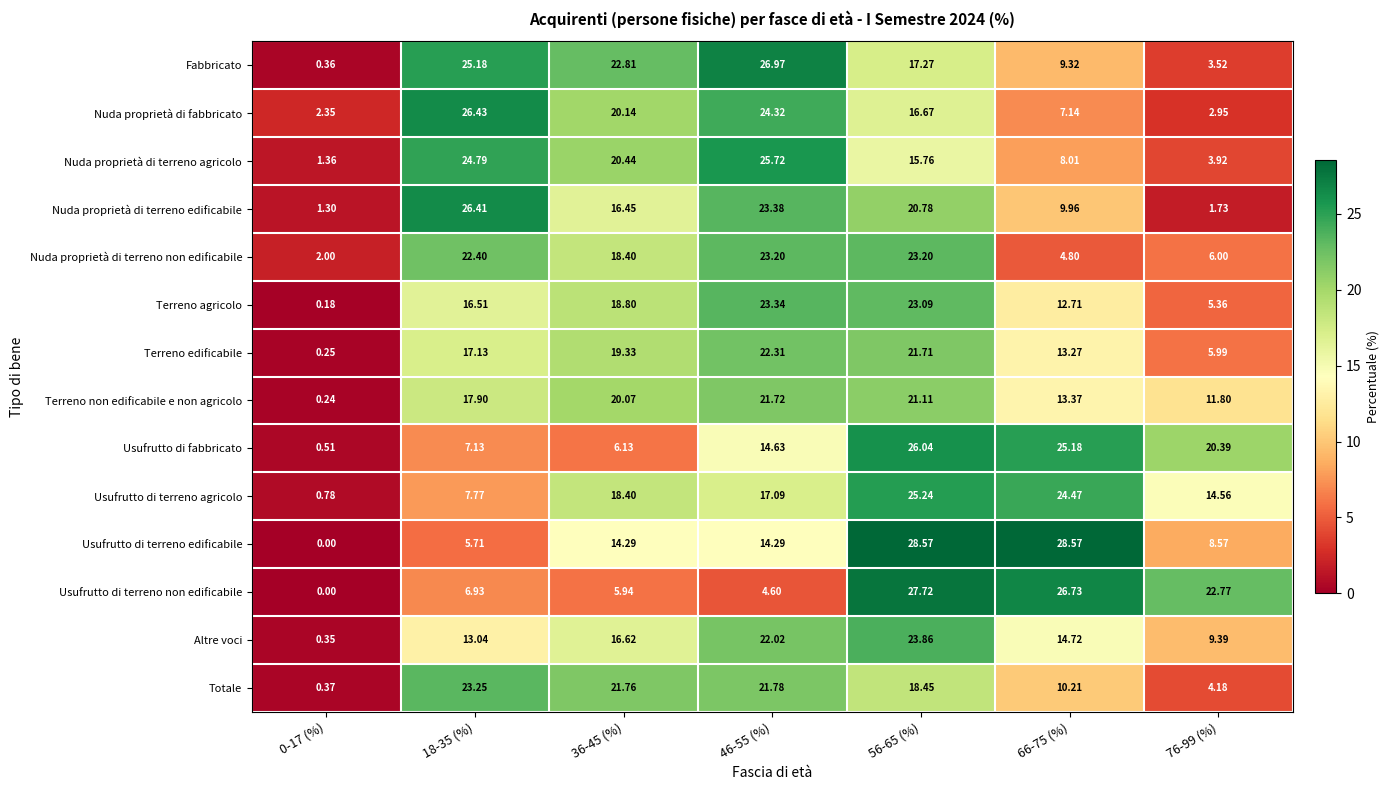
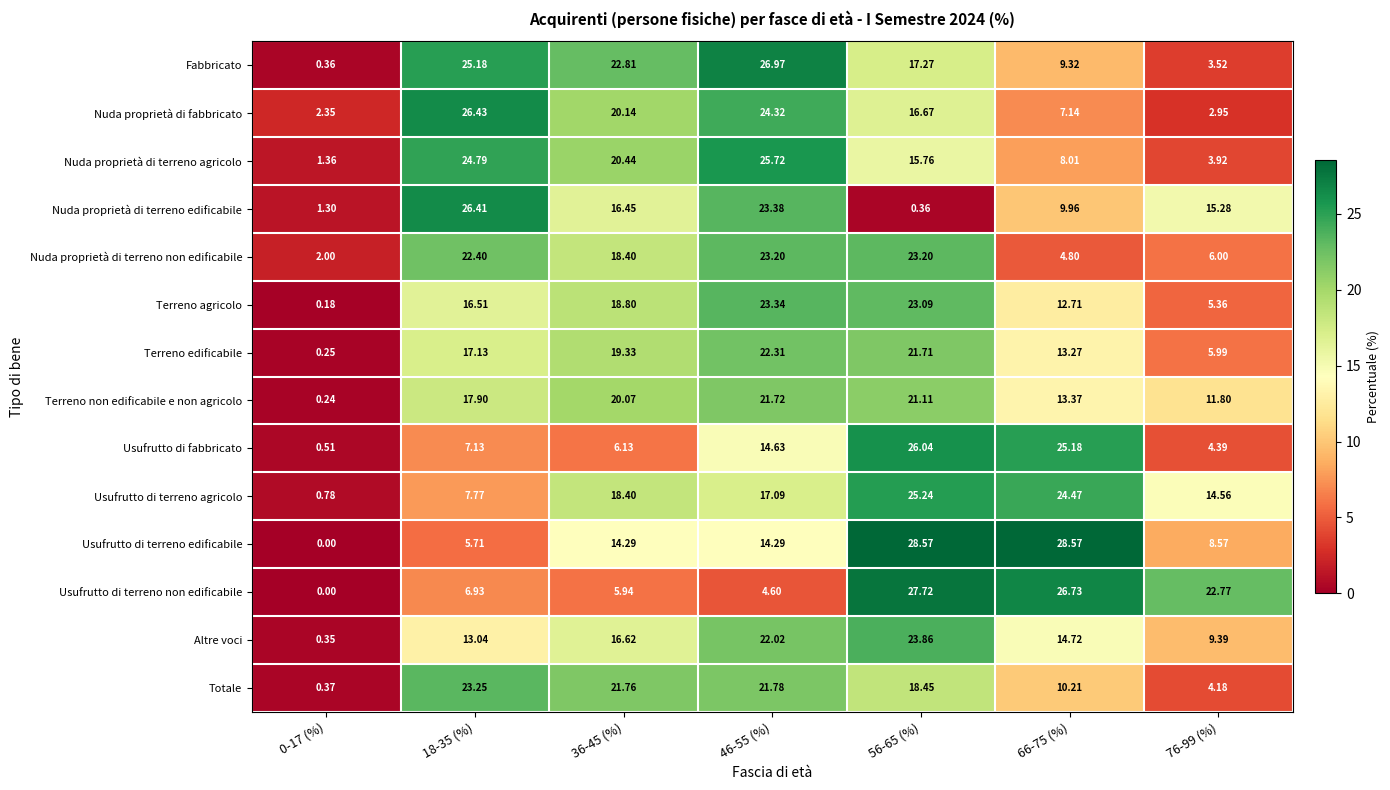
  {
    "Fabbricato": {
      "0-17 (%)": 0.36,
      "18-35 (%)": 25.18,
      "36-45 (%)": 22.81,
      "46-55 (%)": 26.97,
      "56-65 (%)": 17.27,
      "66-75 (%)": 9.32,
      "76-99 (%)": 3.52
    },
    "Nuda proprietà di fabbricato": {
      "0-17 (%)": 2.35,
      "18-35 (%)": 26.43,
      "36-45 (%)": 20.14,
      "46-55 (%)": 24.32,
      "56-65 (%)": 16.67,
      "66-75 (%)": 7.14,
      "76-99 (%)": 2.95
    },
    "Nuda proprietà di terreno agricolo": {
      "0-17 (%)": 1.36,
      "18-35 (%)": 24.79,
      "36-45 (%)": 20.44,
      "46-55 (%)": 25.72,
      "56-65 (%)": 15.76,
      "66-75 (%)": 8.01,
      "76-99 (%)": 3.92
    },
    "Nuda proprietà di terreno edificabile": {
      "0-17 (%)": 1.30,
      "18-35 (%)": 26.41,
      "36-45 (%)": 16.45,
      "46-55 (%)": 23.38,
-     "56-65 (%)": 20.78,
+     "56-65 (%)": 0.36,
      "66-75 (%)": 9.96,
-     "76-99 (%)": 1.73
+     "76-99 (%)": 15.28
    },
    "Nuda proprietà di terreno non edificabile": {
      "0-17 (%)": 2.00,
      "18-35 (%)": 22.40,
      "36-45 (%)": 18.40,
      "46-55 (%)": 23.20,
      "56-65 (%)": 23.20,
      "66-75 (%)": 4.80,
      "76-99 (%)": 6.00
    },
    "Terreno agricolo": {
      "0-17 (%)": 0.18,
      "18-35 (%)": 16.51,
      "36-45 (%)": 18.80,
      "46-55 (%)": 23.34,
      "56-65 (%)": 23.09,
      "66-75 (%)": 12.71,
      "76-99 (%)": 5.36
    },
    "Terreno edificabile": {
      "0-17 (%)": 0.25,
      "18-35 (%)": 17.13,
      "36-45 (%)": 19.33,
      "46-55 (%)": 22.31,
      "56-65 (%)": 21.71,
      "66-75 (%)": 13.27,
      "76-99 (%)": 5.99
    },
    "Terreno non edificabile e non agricolo": {
      "0-17 (%)": 0.24,
      "18-35 (%)": 17.90,
      "36-45 (%)": 20.07,
      "46-55 (%)": 21.72,
      "56-65 (%)": 21.11,
      "66-75 (%)": 13.37,
      "76-99 (%)": 11.80
    },
    "Usufrutto di fabbricato": {
      "0-17 (%)": 0.51,
      "18-35 (%)": 7.13,
      "36-45 (%)": 6.13,
      "46-55 (%)": 14.63,
      "56-65 (%)": 26.04,
      "66-75 (%)": 25.18,
-     "76-99 (%)": 20.39
+     "76-99 (%)": 4.39
    },
    "Usufrutto di terreno agricolo": {
      "0-17 (%)": 0.78,
      "18-35 (%)": 7.77,
      "36-45 (%)": 18.40,
      "46-55 (%)": 17.09,
      "56-65 (%)": 25.24,
      "66-75 (%)": 24.47,
      "76-99 (%)": 14.56
    },
    "Usufrutto di terreno edificabile": {
      "0-17 (%)": 0.00,
      "18-35 (%)": 5.71,
      "36-45 (%)": 14.29,
      "46-55 (%)": 14.29,
      "56-65 (%)": 28.57,
      "66-75 (%)": 28.57,
      "76-99 (%)": 8.57
    },
    "Usufrutto di terreno non edificabile": {
      "0-17 (%)": 0.00,
      "18-35 (%)": 6.93,
      "36-45 (%)": 5.94,
      "46-55 (%)": 4.60,
      "56-65 (%)": 27.72,
      "66-75 (%)": 26.73,
      "76-99 (%)": 22.77
    },
    "Altre voci": {
      "0-17 (%)": 0.35,
      "18-35 (%)": 13.04,
      "36-45 (%)": 16.62,
      "46-55 (%)": 22.02,
      "56-65 (%)": 23.86,
      "66-75 (%)": 14.72,
      "76-99 (%)": 9.39
    },
    "Totale": {
      "0-17 (%)": 0.37,
      "18-35 (%)": 23.25,
      "36-45 (%)": 21.76,
      "46-55 (%)": 21.78,
      "56-65 (%)": 18.45,
      "66-75 (%)": 10.21,
      "76-99 (%)": 4.18
    }
  }
